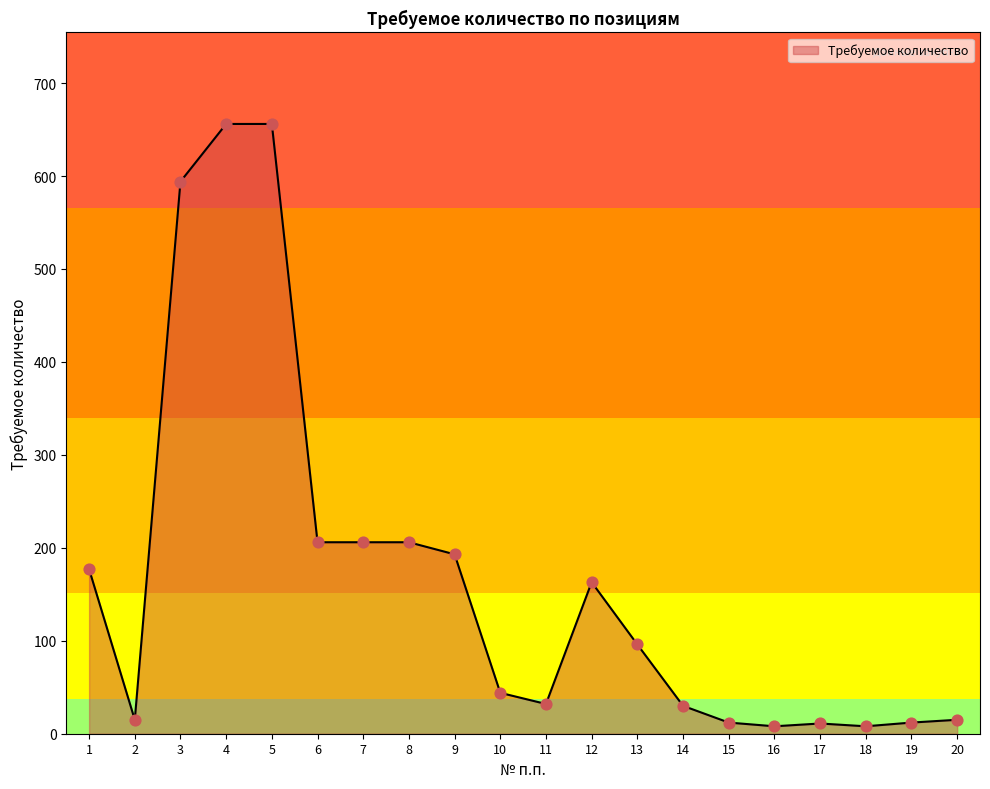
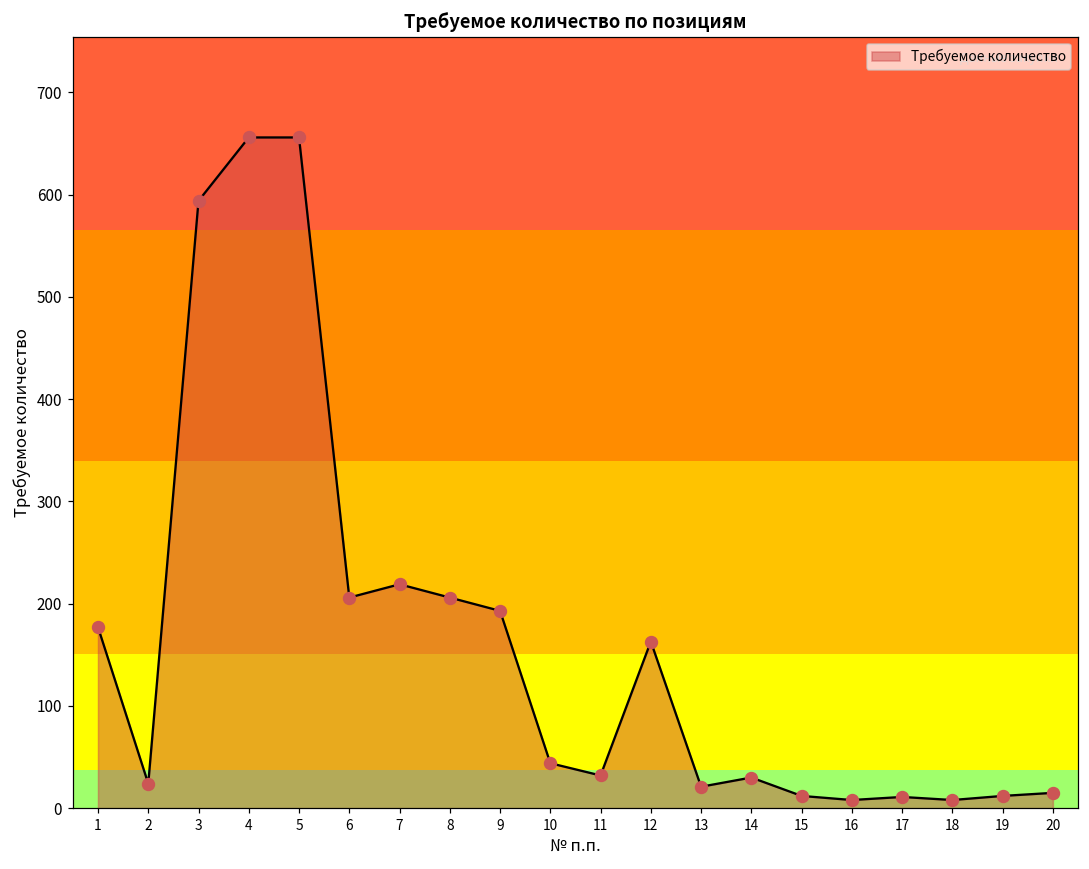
  {
    "1": 180,
-   "2": 15,
+   "2": 24,
    "3": 590,
    "4": 660,
    "5": 660,
    "6": 210,
-   "7": 210,
+   "7": 220,
    "8": 210,
    "9": 190,
    "10": 40,
    "11": 30,
    "12": 160,
-   "13": 100,
+   "13": 20,
    "14": 30,
    "15": 10,
    "16": 10,
    "17": 10,
    "18": 10,
    "19": 10,
    "20": 20
  }
